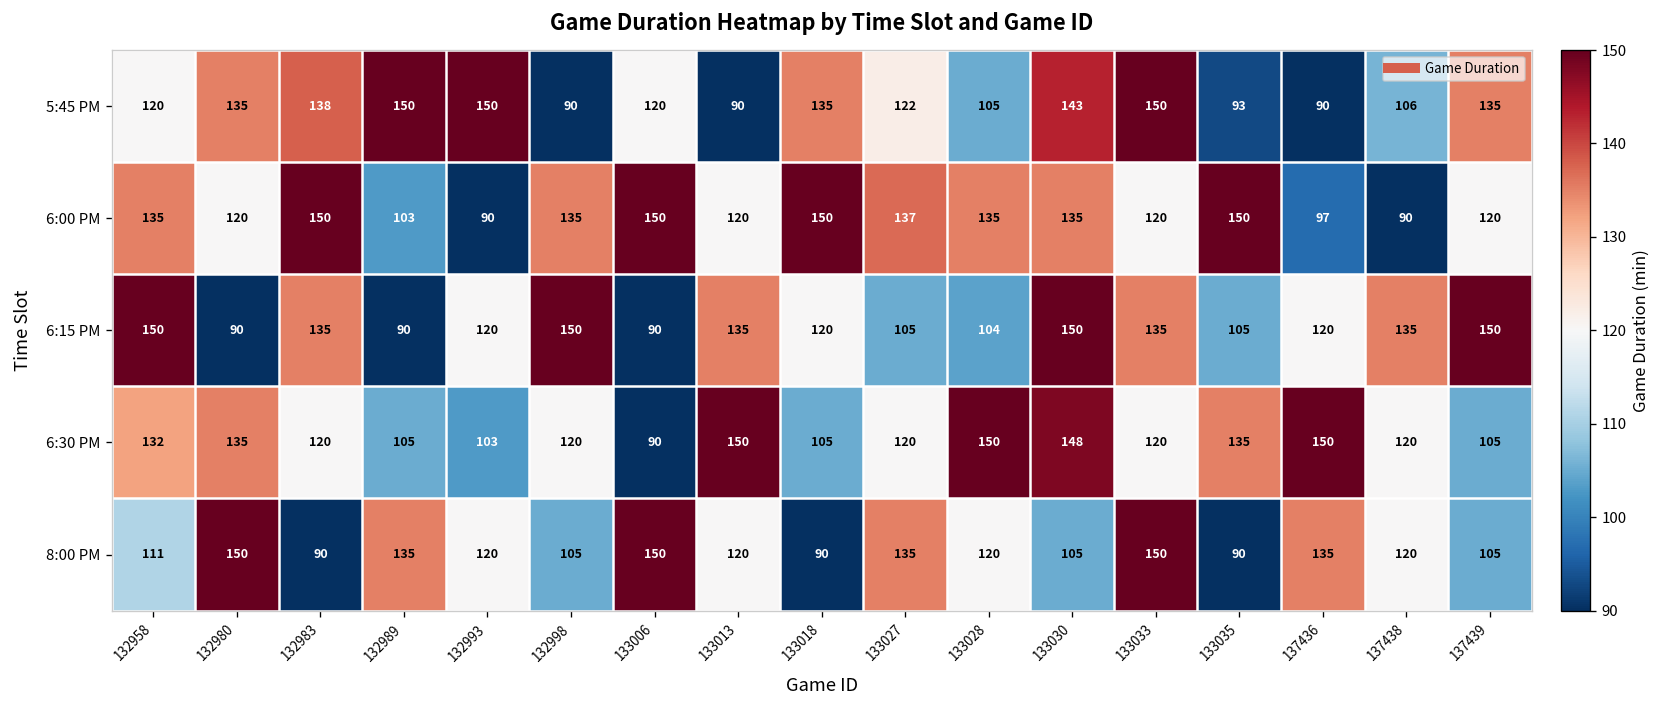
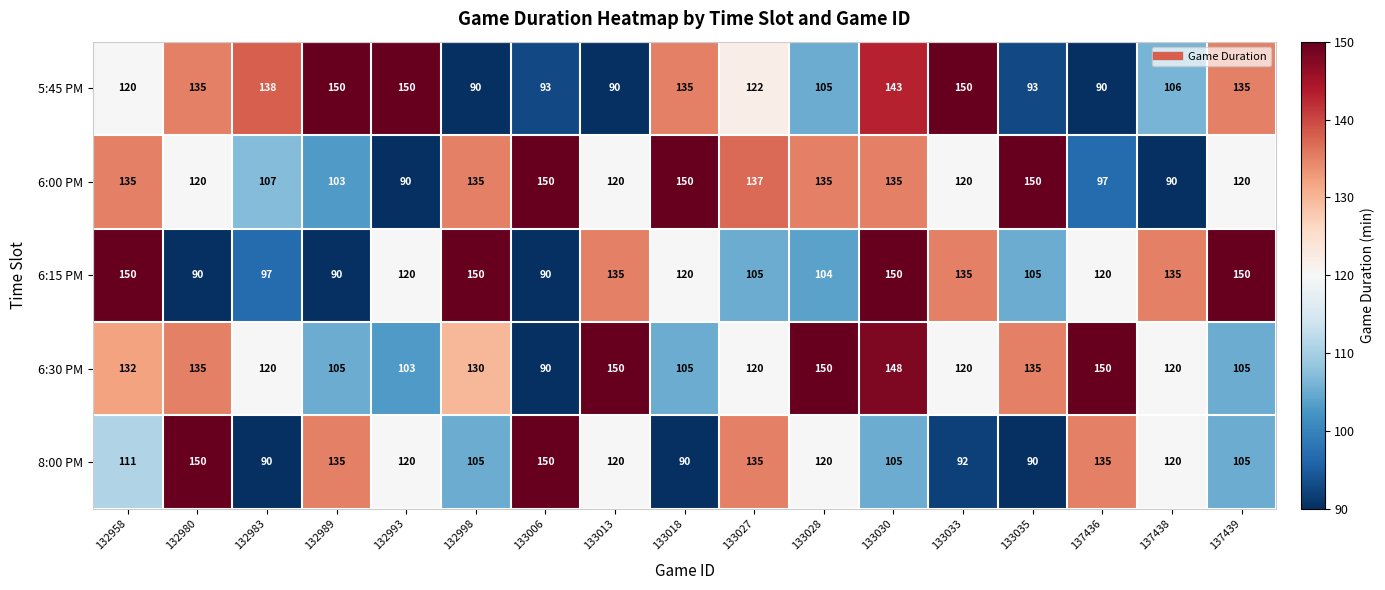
  {
    "5:45 PM": {
      "132958": 120,
      "132980": 135,
      "132983": 138,
      "132989": 150,
      "132993": 150,
      "132998": 90,
-     "133006": 120,
+     "133006": 93,
      "133013": 90,
      "133018": 135,
      "133027": 122,
      "133028": 105,
      "133030": 143,
      "133033": 150,
      "133035": 93,
      "137436": 90,
      "137438": 106,
      "137439": 135
    },
    "6:00 PM": {
      "132958": 135,
      "132980": 120,
-     "132983": 150,
+     "132983": 107,
      "132989": 103,
      "132993": 90,
      "132998": 135,
      "133006": 150,
      "133013": 120,
      "133018": 150,
      "133027": 137,
      "133028": 135,
      "133030": 135,
      "133033": 120,
      "133035": 150,
      "137436": 97,
      "137438": 90,
      "137439": 120
    },
    "6:15 PM": {
      "132958": 150,
      "132980": 90,
-     "132983": 135,
+     "132983": 97,
      "132989": 90,
      "132993": 120,
      "132998": 150,
      "133006": 90,
      "133013": 135,
      "133018": 120,
      "133027": 105,
      "133028": 104,
      "133030": 150,
      "133033": 135,
      "133035": 105,
      "137436": 120,
      "137438": 135,
      "137439": 150
    },
    "6:30 PM": {
      "132958": 132,
      "132980": 135,
      "132983": 120,
      "132989": 105,
      "132993": 103,
-     "132998": 120,
+     "132998": 130,
      "133006": 90,
      "133013": 150,
      "133018": 105,
      "133027": 120,
      "133028": 150,
      "133030": 148,
      "133033": 120,
      "133035": 135,
      "137436": 150,
      "137438": 120,
      "137439": 105
    },
    "8:00 PM": {
      "132958": 111,
      "132980": 150,
      "132983": 90,
      "132989": 135,
      "132993": 120,
      "132998": 105,
      "133006": 150,
      "133013": 120,
      "133018": 90,
      "133027": 135,
      "133028": 120,
      "133030": 105,
-     "133033": 150,
+     "133033": 92,
      "133035": 90,
      "137436": 135,
      "137438": 120,
      "137439": 105
    }
  }
